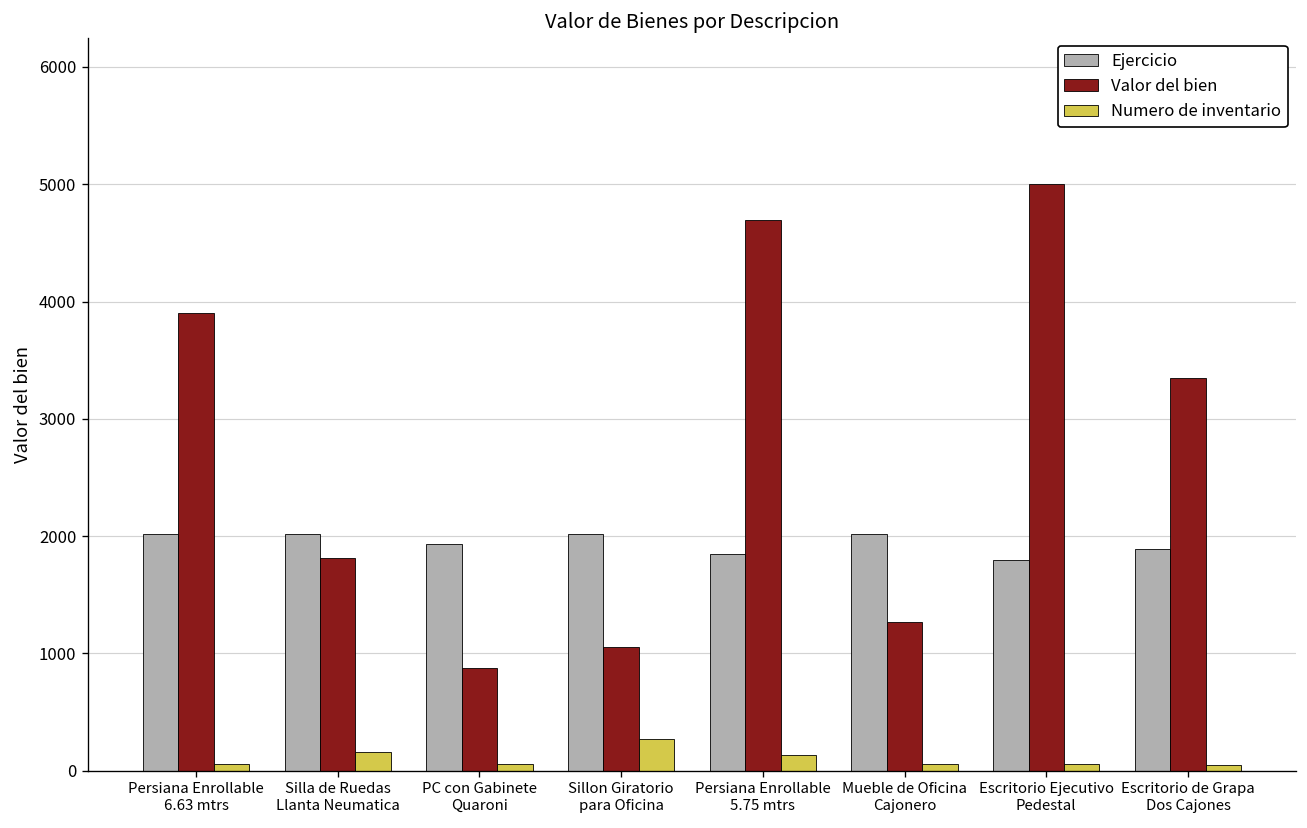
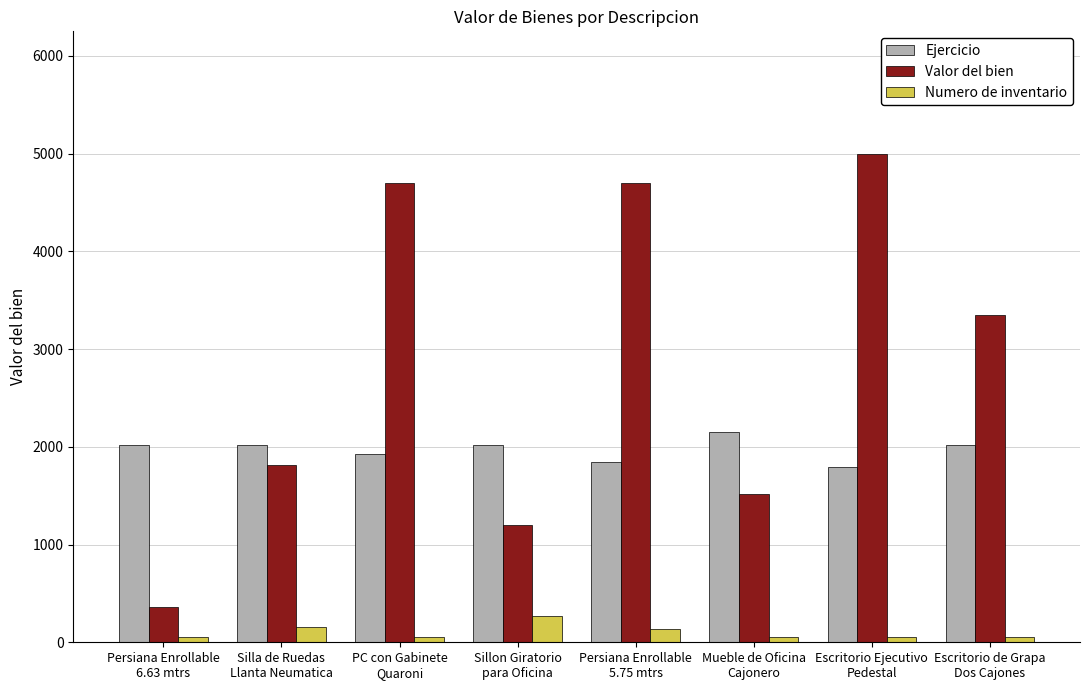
  {
    "Ejercicio": {
      "Persiana Enrollable 6.63 mtrs": 2000,
      "Silla de Ruedas Llanta Neumatica": 2000,
      "PC con Gabinete Quaroni": 1900,
      "Sillon Giratorio para Oficina": 2000,
      "Persiana Enrollable 5.75 mtrs": 1800,
-     "Mueble de Oficina Cajonero": 2000,
+     "Mueble de Oficina Cajonero": 2100,
      "Escritorio Ejecutivo Pedestal": 1800,
-     "Escritorio de Grapa Dos Cajones": 1900
+     "Escritorio de Grapa Dos Cajones": 2000
    },
    "Valor del bien": {
-     "Persiana Enrollable 6.63 mtrs": 3900,
+     "Persiana Enrollable 6.63 mtrs": 400,
      "Silla de Ruedas Llanta Neumatica": 1800,
-     "PC con Gabinete Quaroni": 900,
-     "Sillon Giratorio para Oficina": 1100,
+     "PC con Gabinete Quaroni": 4700,
+     "Sillon Giratorio para Oficina": 1200,
      "Persiana Enrollable 5.75 mtrs": 4700,
-     "Mueble de Oficina Cajonero": 1300,
+     "Mueble de Oficina Cajonero": 1500,
      "Escritorio Ejecutivo Pedestal": 5000,
      "Escritorio de Grapa Dos Cajones": 3400
    },
    "Numero de inventario": {
      "Persiana Enrollable 6.63 mtrs": 100,
      "Silla de Ruedas Llanta Neumatica": 200,
      "PC con Gabinete Quaroni": 100,
      "Sillon Giratorio para Oficina": 300,
      "Persiana Enrollable 5.75 mtrs": 100,
      "Mueble de Oficina Cajonero": 100,
      "Escritorio Ejecutivo Pedestal": 100,
      "Escritorio de Grapa Dos Cajones": 100
    }
  }
